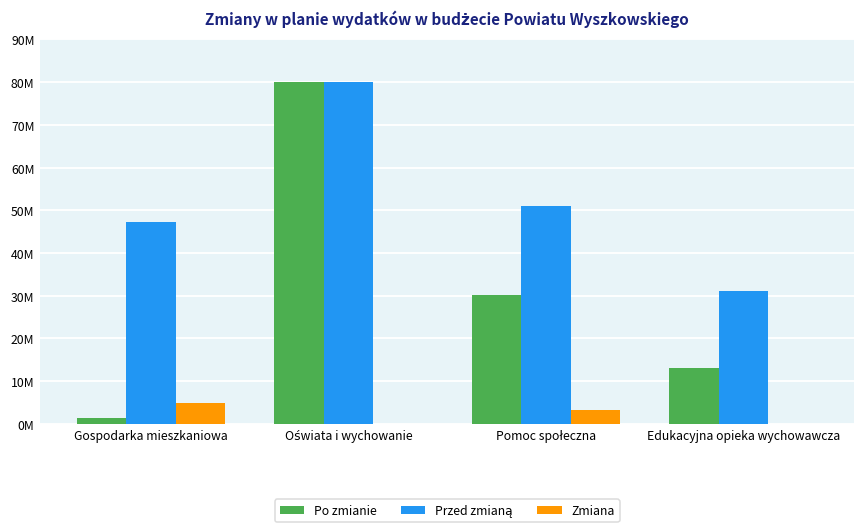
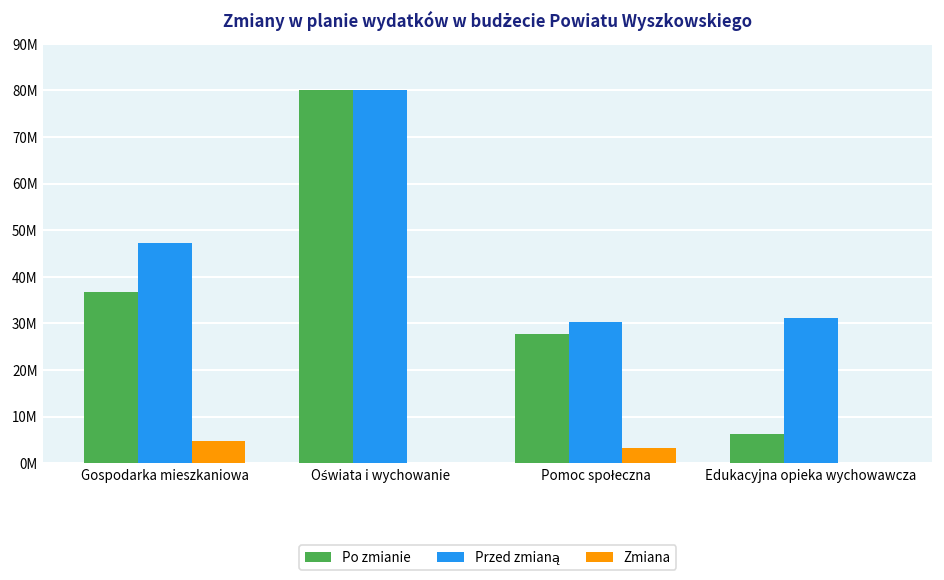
  {
    "Po zmianie": {
-     "Gospodarka mieszkaniowa": 1000000,
+     "Gospodarka mieszkaniowa": 37000000,
      "Oświata i wychowanie": 80000000,
-     "Pomoc społeczna": 30000000,
-     "Edukacyjna opieka wychowawcza": 13000000
+     "Pomoc społeczna": 28000000,
+     "Edukacyjna opieka wychowawcza": 6000000
    },
    "Przed zmianą": {
      "Gospodarka mieszkaniowa": 47000000,
      "Oświata i wychowanie": 80000000,
-     "Pomoc społeczna": 51000000,
+     "Pomoc społeczna": 30000000,
      "Edukacyjna opieka wychowawcza": 31000000
    },
    "Zmiana": {
      "Gospodarka mieszkaniowa": 5000000,
      "Oświata i wychowanie": 0,
      "Pomoc społeczna": 3000000,
      "Edukacyjna opieka wychowawcza": 0
    }
  }
